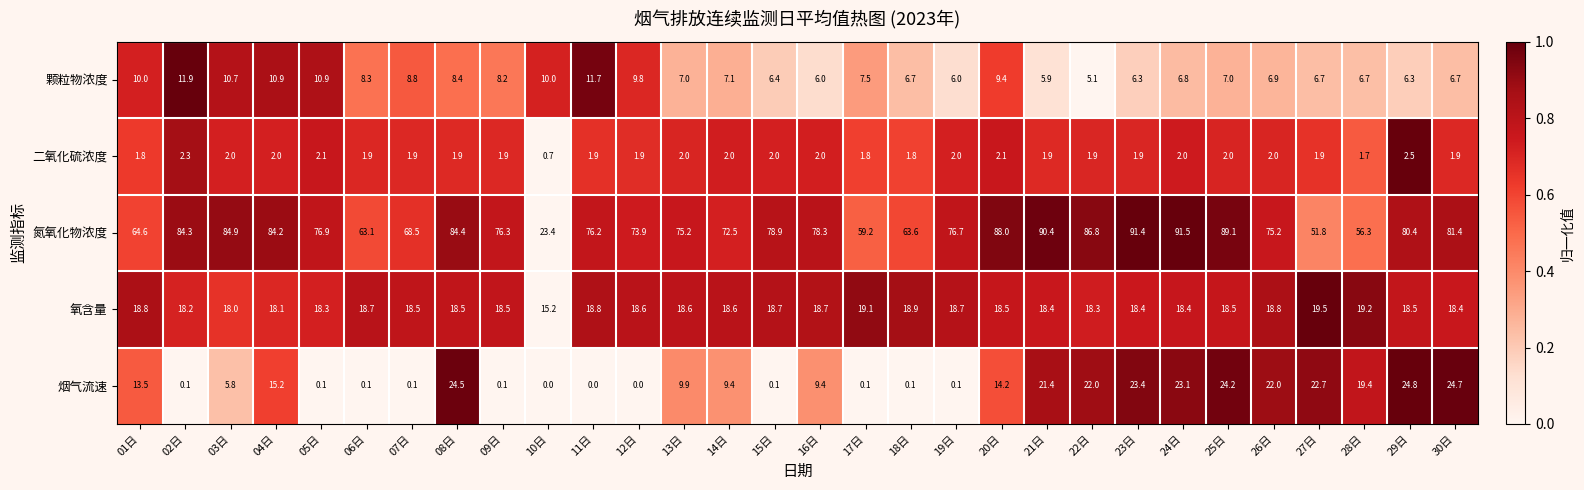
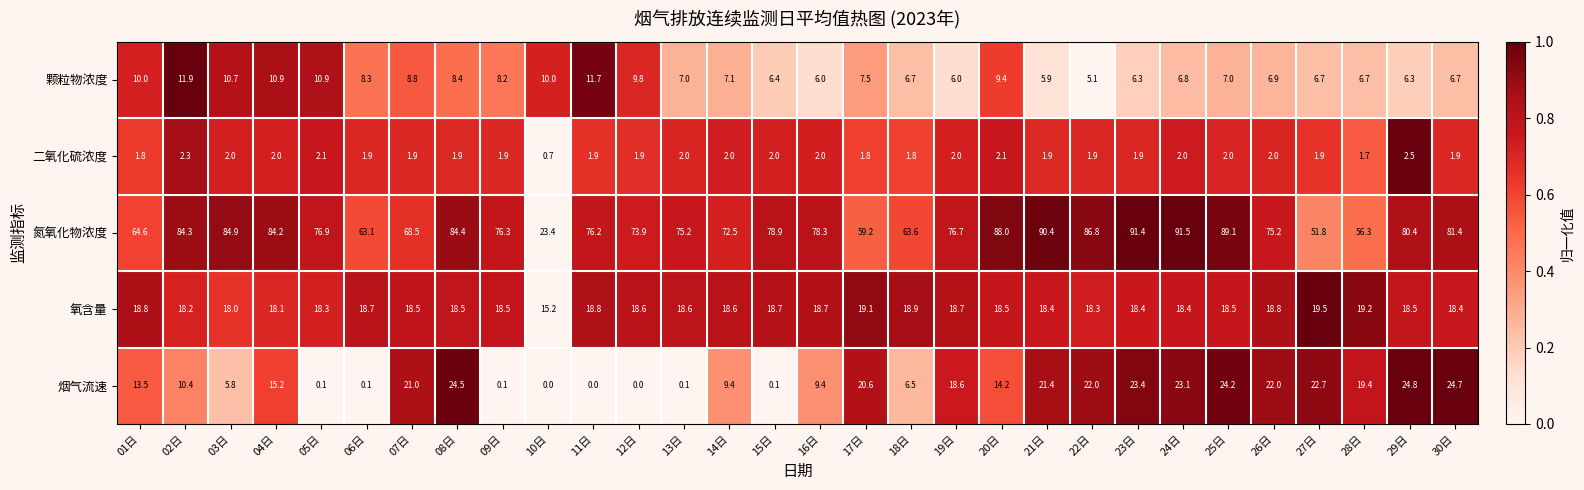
  {
    "颗粒物浓度": {
      "01日": 10.0,
      "02日": 11.9,
      "03日": 10.7,
      "04日": 10.9,
      "05日": 10.9,
      "06日": 8.3,
      "07日": 8.8,
      "08日": 8.4,
      "09日": 8.2,
      "10日": 10.0,
      "11日": 11.7,
      "12日": 9.8,
      "13日": 7.0,
      "14日": 7.1,
      "15日": 6.4,
      "16日": 6.0,
      "17日": 7.5,
      "18日": 6.7,
      "19日": 6.0,
      "20日": 9.4,
      "21日": 5.9,
      "22日": 5.1,
      "23日": 6.3,
      "24日": 6.8,
      "25日": 7.0,
      "26日": 6.9,
      "27日": 6.7,
      "28日": 6.7,
      "29日": 6.3,
      "30日": 6.7
    },
    "二氧化硫浓度": {
      "01日": 1.8,
      "02日": 2.3,
      "03日": 2.0,
      "04日": 2.0,
      "05日": 2.1,
      "06日": 1.9,
      "07日": 1.9,
      "08日": 1.9,
      "09日": 1.9,
      "10日": 0.7,
      "11日": 1.9,
      "12日": 1.9,
      "13日": 2.0,
      "14日": 2.0,
      "15日": 2.0,
      "16日": 2.0,
      "17日": 1.8,
      "18日": 1.8,
      "19日": 2.0,
      "20日": 2.1,
      "21日": 1.9,
      "22日": 1.9,
      "23日": 1.9,
      "24日": 2.0,
      "25日": 2.0,
      "26日": 2.0,
      "27日": 1.9,
      "28日": 1.7,
      "29日": 2.5,
      "30日": 1.9
    },
    "氮氧化物浓度": {
      "01日": 64.6,
      "02日": 84.3,
      "03日": 84.9,
      "04日": 84.2,
      "05日": 76.9,
      "06日": 63.1,
      "07日": 68.5,
      "08日": 84.4,
      "09日": 76.3,
      "10日": 23.4,
      "11日": 76.2,
      "12日": 73.9,
      "13日": 75.2,
      "14日": 72.5,
      "15日": 78.9,
      "16日": 78.3,
      "17日": 59.2,
      "18日": 63.6,
      "19日": 76.7,
      "20日": 88.0,
      "21日": 90.4,
      "22日": 86.8,
      "23日": 91.4,
      "24日": 91.5,
      "25日": 89.1,
      "26日": 75.2,
      "27日": 51.8,
      "28日": 56.3,
      "29日": 80.4,
      "30日": 81.4
    },
    "氧含量": {
      "01日": 18.8,
      "02日": 18.2,
      "03日": 18.0,
      "04日": 18.1,
      "05日": 18.3,
      "06日": 18.7,
      "07日": 18.5,
      "08日": 18.5,
      "09日": 18.5,
      "10日": 15.2,
      "11日": 18.8,
      "12日": 18.6,
      "13日": 18.6,
      "14日": 18.6,
      "15日": 18.7,
      "16日": 18.7,
      "17日": 19.1,
      "18日": 18.9,
      "19日": 18.7,
      "20日": 18.5,
      "21日": 18.4,
      "22日": 18.3,
      "23日": 18.4,
      "24日": 18.4,
      "25日": 18.5,
      "26日": 18.8,
      "27日": 19.5,
      "28日": 19.2,
      "29日": 18.5,
      "30日": 18.4
    },
    "烟气流速": {
      "01日": 13.5,
-     "02日": 0.1,
+     "02日": 10.4,
      "03日": 5.8,
      "04日": 15.2,
      "05日": 0.1,
      "06日": 0.1,
-     "07日": 0.1,
+     "07日": 21.0,
      "08日": 24.5,
      "09日": 0.1,
      "10日": 0.0,
      "11日": 0.0,
      "12日": 0.0,
-     "13日": 9.9,
+     "13日": 0.1,
      "14日": 9.4,
      "15日": 0.1,
      "16日": 9.4,
-     "17日": 0.1,
-     "18日": 0.1,
-     "19日": 0.1,
+     "17日": 20.6,
+     "18日": 6.5,
+     "19日": 18.6,
      "20日": 14.2,
      "21日": 21.4,
      "22日": 22.0,
      "23日": 23.4,
      "24日": 23.1,
      "25日": 24.2,
      "26日": 22.0,
      "27日": 22.7,
      "28日": 19.4,
      "29日": 24.8,
      "30日": 24.7
    }
  }
